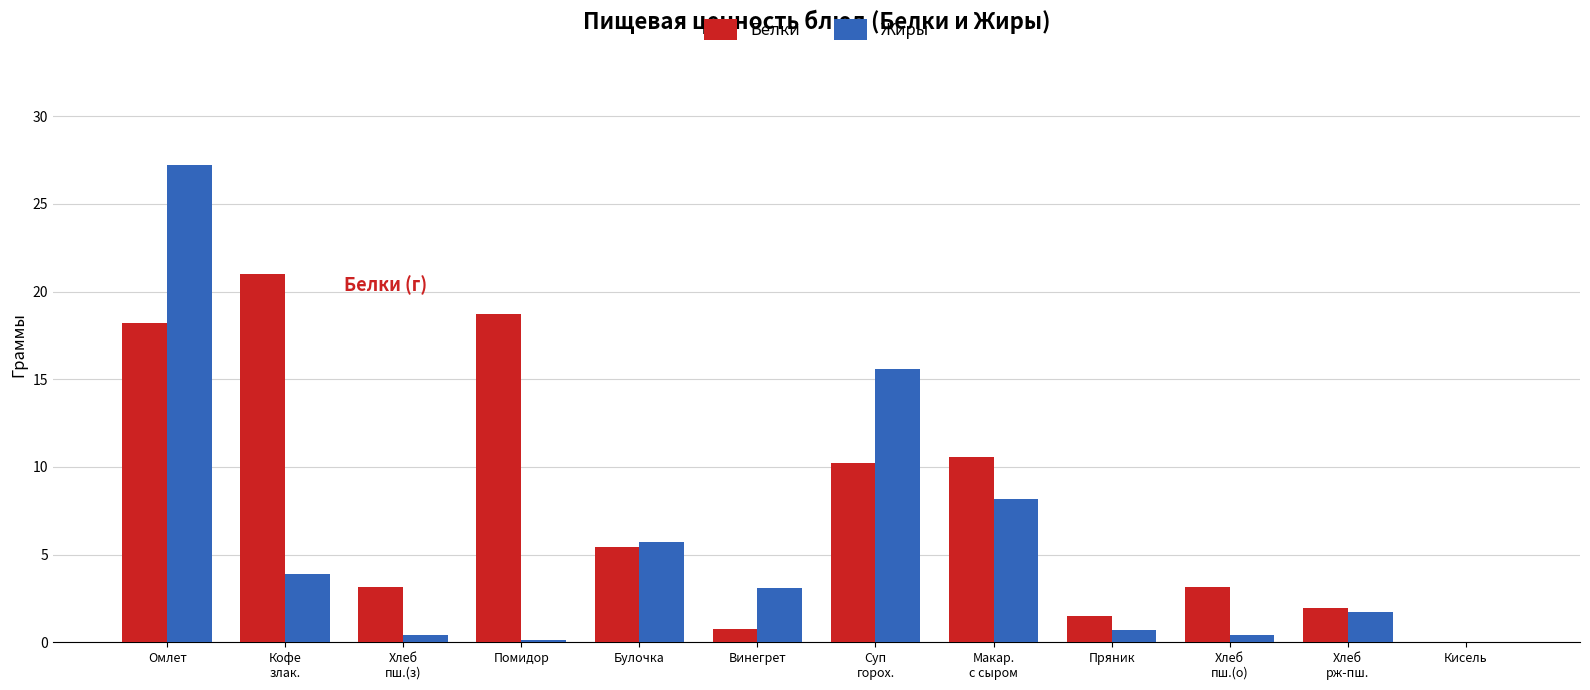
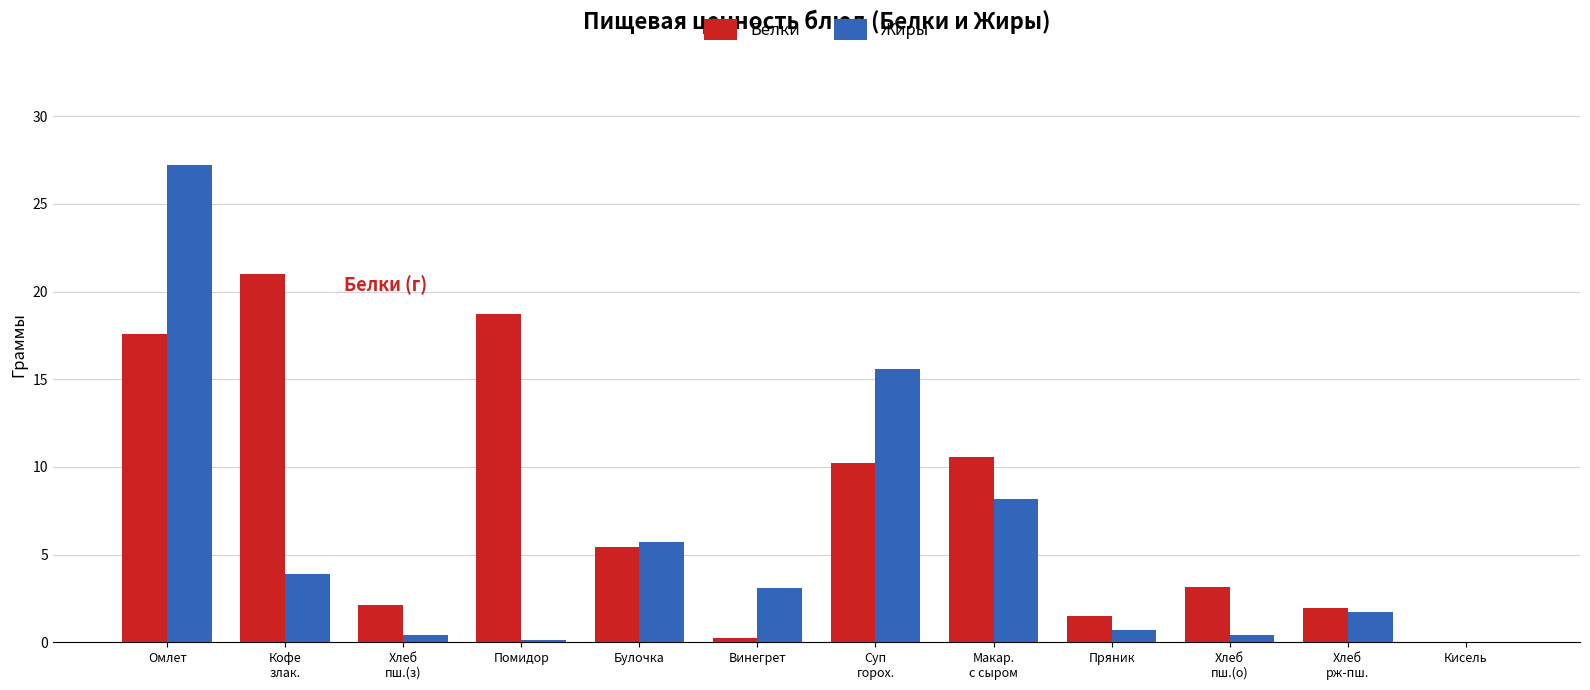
  {
    "Белки": {
-     "Омлет": 18.2,
+     "Омлет": 17.6,
      "Кофе злак.": 21.0,
-     "Хлеб пш.(з)": 3.2,
+     "Хлеб пш.(з)": 2.1,
      "Помидор": 18.7,
      "Булочка": 5.5,
-     "Винегрет": 0.8,
+     "Винегрет": 0.2,
      "Суп горох.": 10.2,
      "Макар. с сыром": 10.6,
      "Пряник": 1.5,
      "Хлеб пш.(о)": 3.2,
      "Хлеб рж-пш.": 2.0,
      "Кисель": 0.0
    },
    "Жиры": {
      "Омлет": 27.2,
      "Кофе злак.": 3.9,
      "Хлеб пш.(з)": 0.4,
      "Булочка": 5.7,
      "Винегрет": 3.1,
      "Суп горох.": 15.6,
      "Макар. с сыром": 8.2,
      "Пряник": 0.7,
      "Хлеб пш.(о)": 0.4,
      "Хлеб рж-пш.": 1.7,
      "Кисель": 0.0
    }
  }
